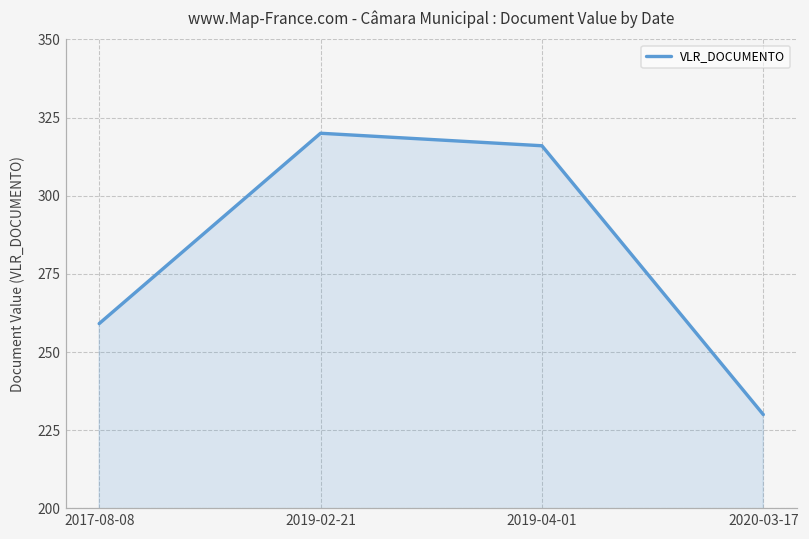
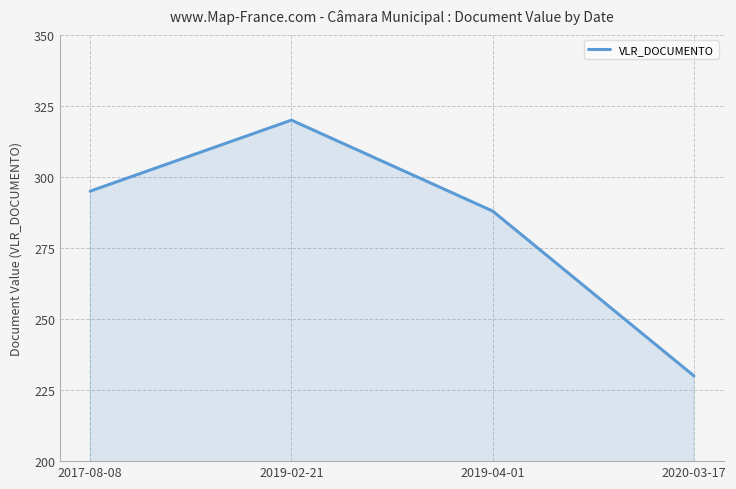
  {
-   "2017-08-08": 259,
+   "2017-08-08": 295,
    "2019-02-21": 320,
-   "2019-04-01": 316,
+   "2019-04-01": 288,
    "2020-03-17": 230
  }
